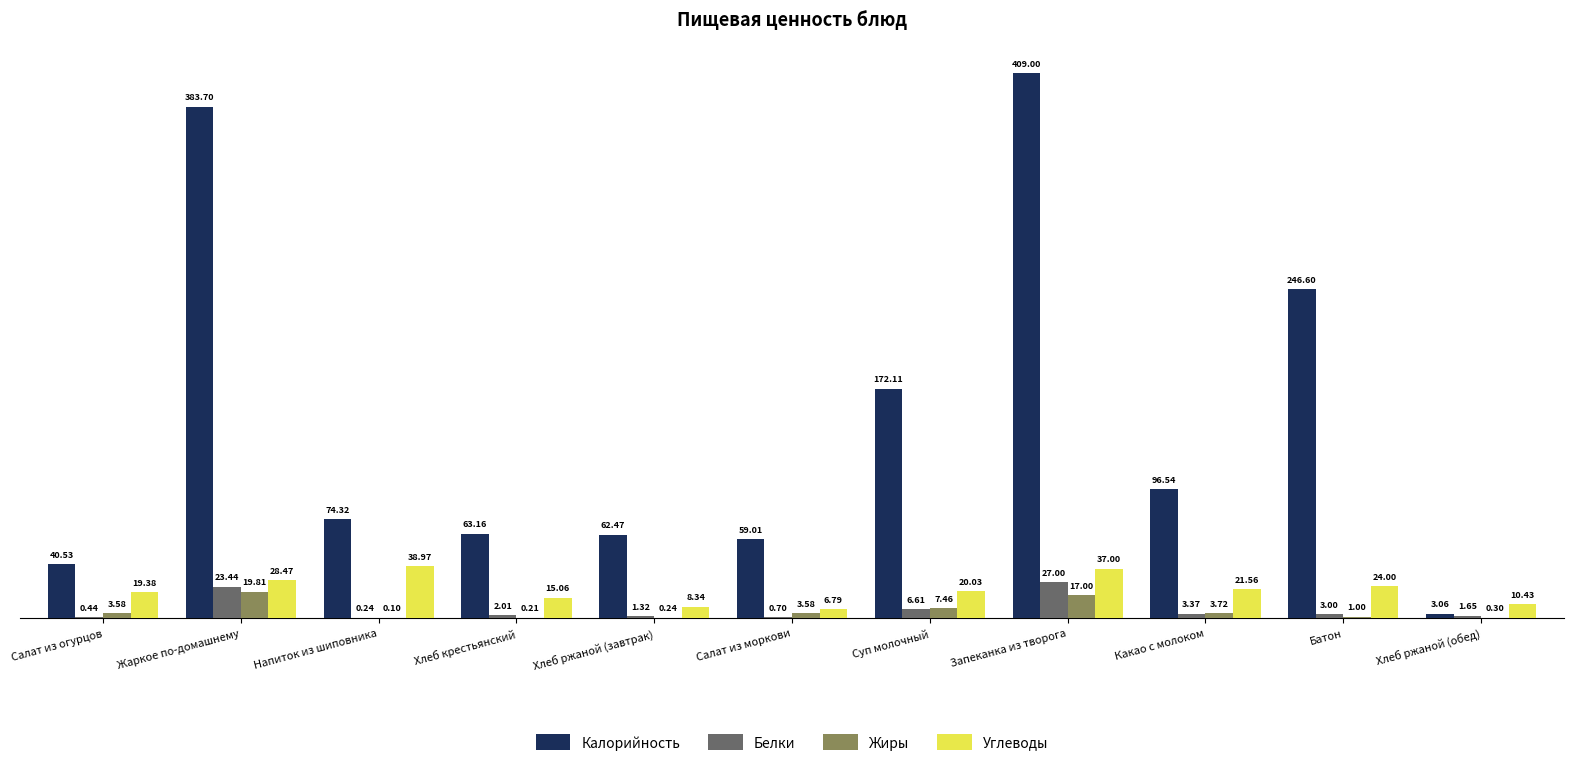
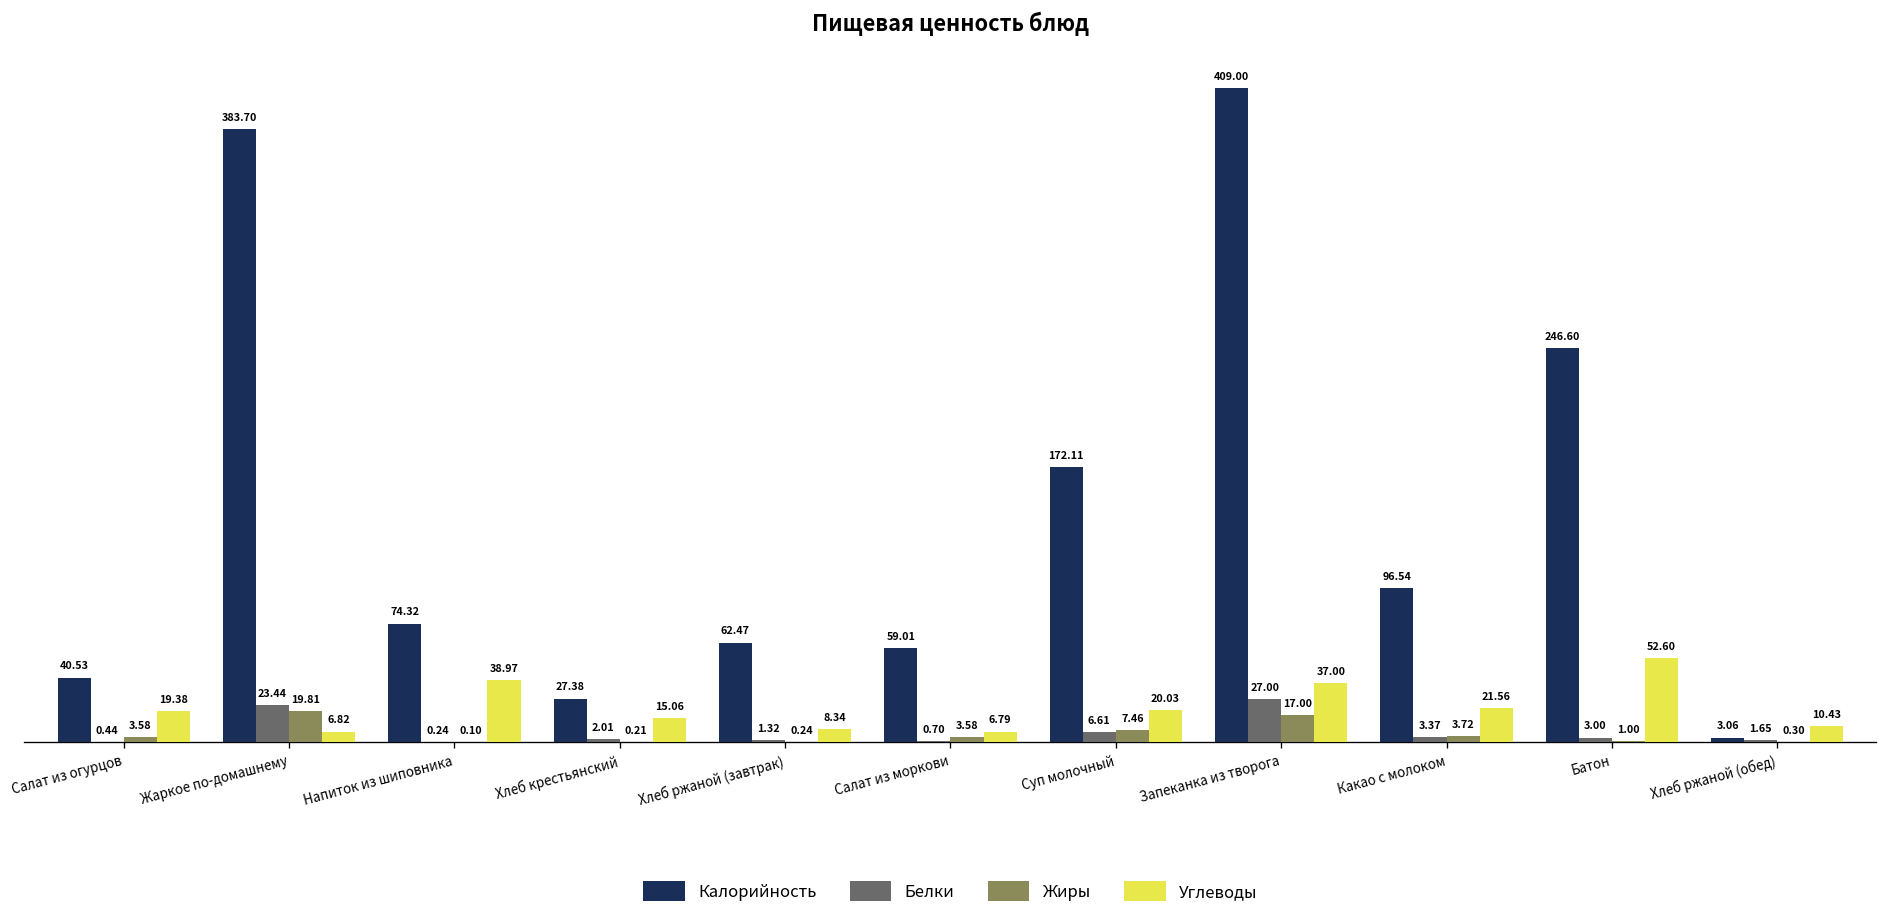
  {
    "Калорийность": {
      "Салат из огурцов": 40.53,
      "Жаркое по-домашнему": 383.70,
      "Напиток из шиповника": 74.32,
-     "Хлеб крестьянский": 63.16,
+     "Хлеб крестьянский": 27.38,
      "Хлеб ржаной (завтрак)": 62.47,
      "Салат из моркови": 59.01,
      "Суп молочный": 172.11,
      "Запеканка из творога": 409.00,
      "Какао с молоком": 96.54,
      "Батон": 246.60,
      "Хлеб ржаной (обед)": 3.06
    },
    "Углеводы": {
      "Салат из огурцов": 19.38,
-     "Жаркое по-домашнему": 28.47,
+     "Жаркое по-домашнему": 6.82,
      "Напиток из шиповника": 38.97,
      "Хлеб крестьянский": 15.06,
      "Хлеб ржаной (завтрак)": 8.34,
      "Салат из моркови": 6.79,
      "Суп молочный": 20.03,
      "Запеканка из творога": 37.00,
      "Какао с молоком": 21.56,
-     "Батон": 24.00,
+     "Батон": 52.60,
      "Хлеб ржаной (обед)": 10.43
    }
  }
